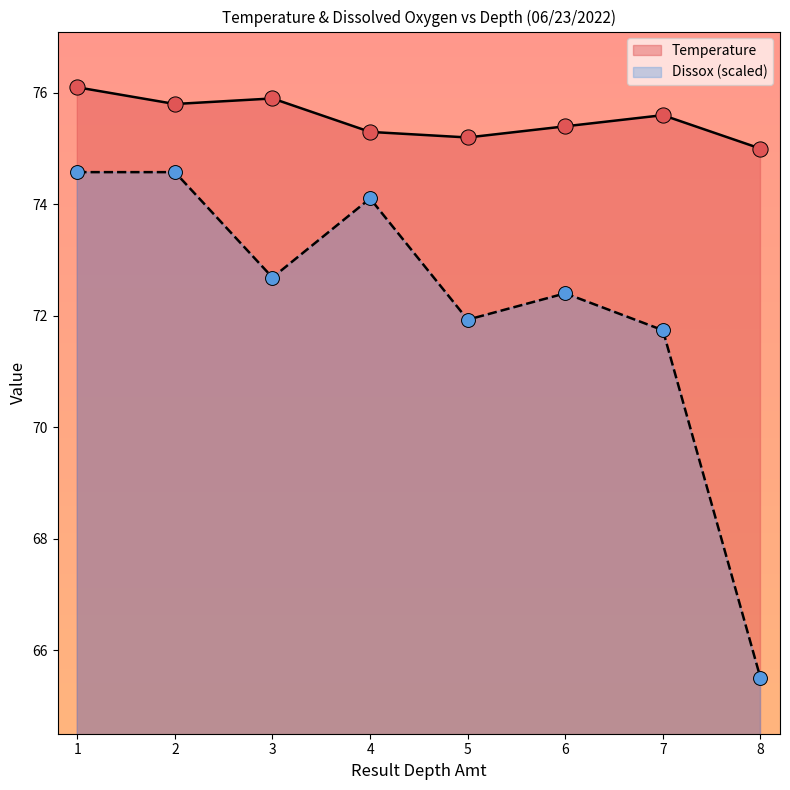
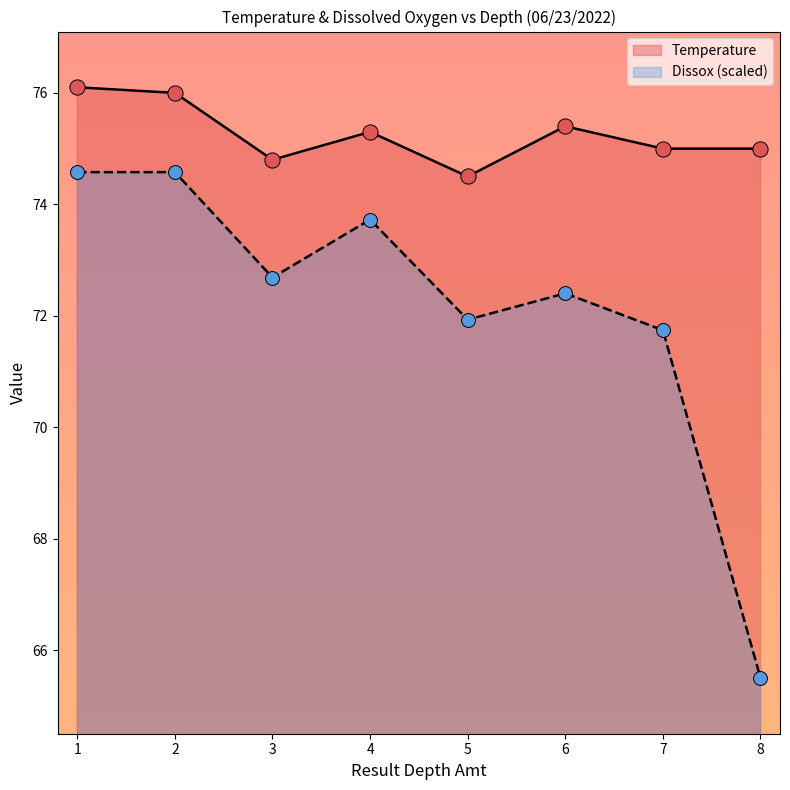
  {
    "Temperature": {
      "1": 76.1,
-     "2": 75.8,
-     "3": 75.9,
+     "2": 76.0,
+     "3": 74.8,
      "4": 75.3,
-     "5": 75.2,
+     "5": 74.5,
      "6": 75.4,
-     "7": 75.6,
+     "7": 75.0,
      "8": 75.0
    },
    "Dissox (scaled)": {
      "1": 74.6,
      "2": 74.6,
      "3": 72.7,
-     "4": 74.1,
+     "4": 73.7,
      "5": 71.9,
      "6": 72.4,
      "7": 71.7,
      "8": 65.5
    }
  }
